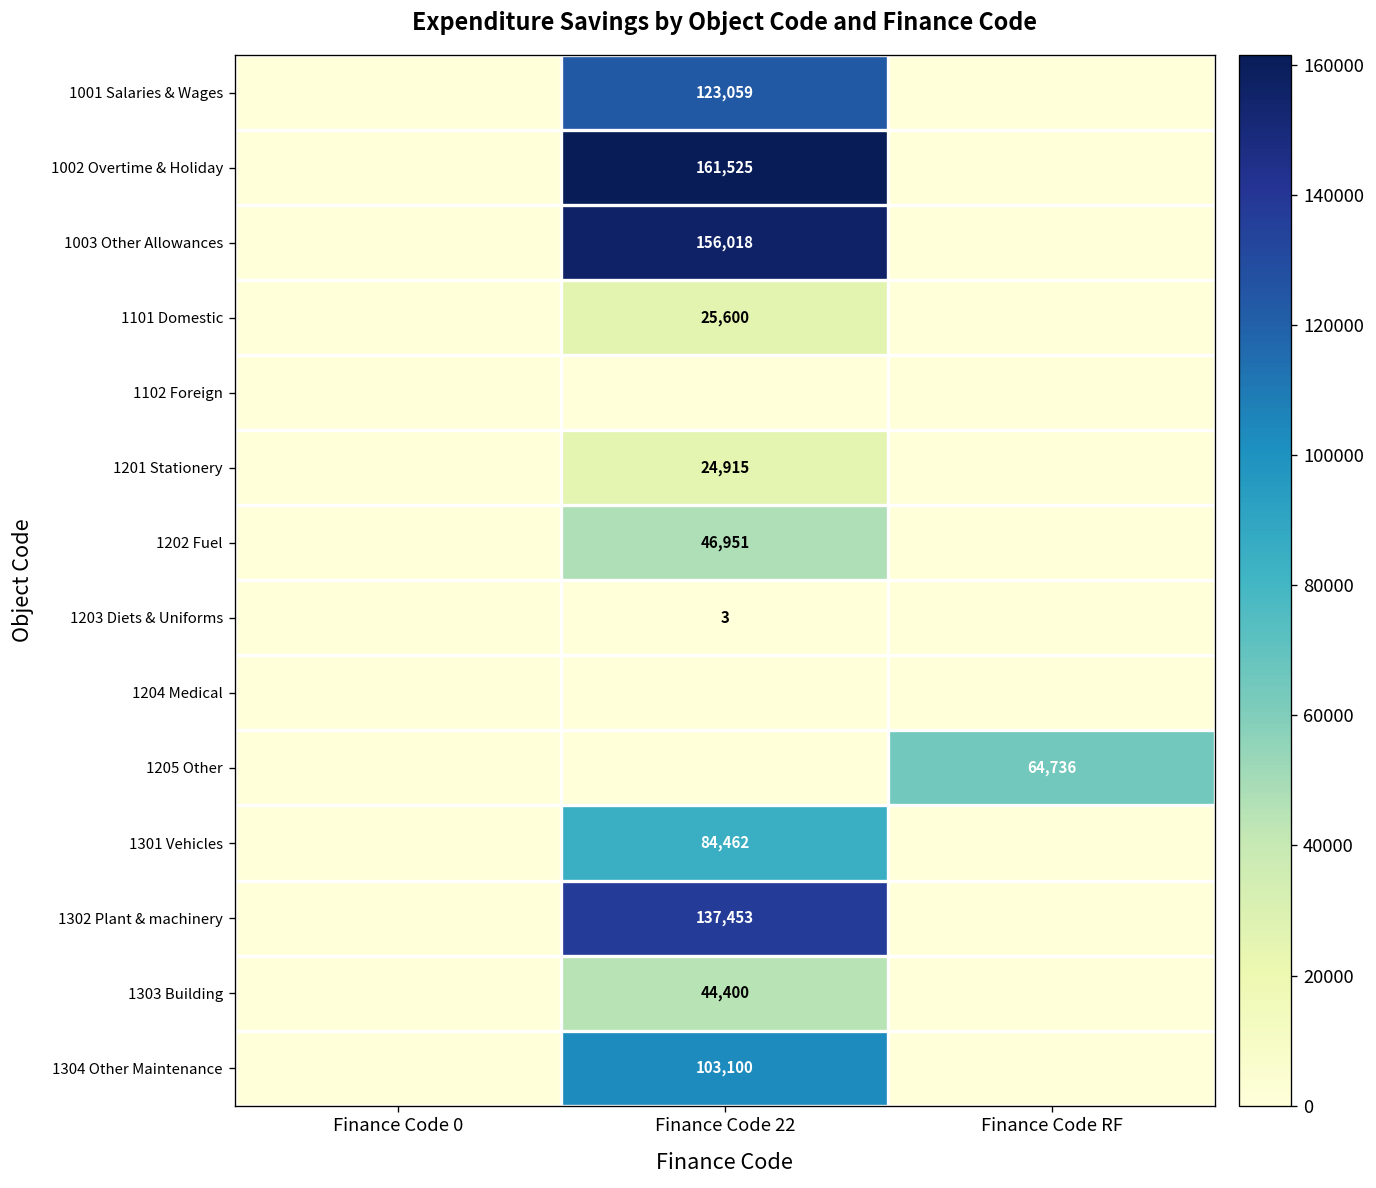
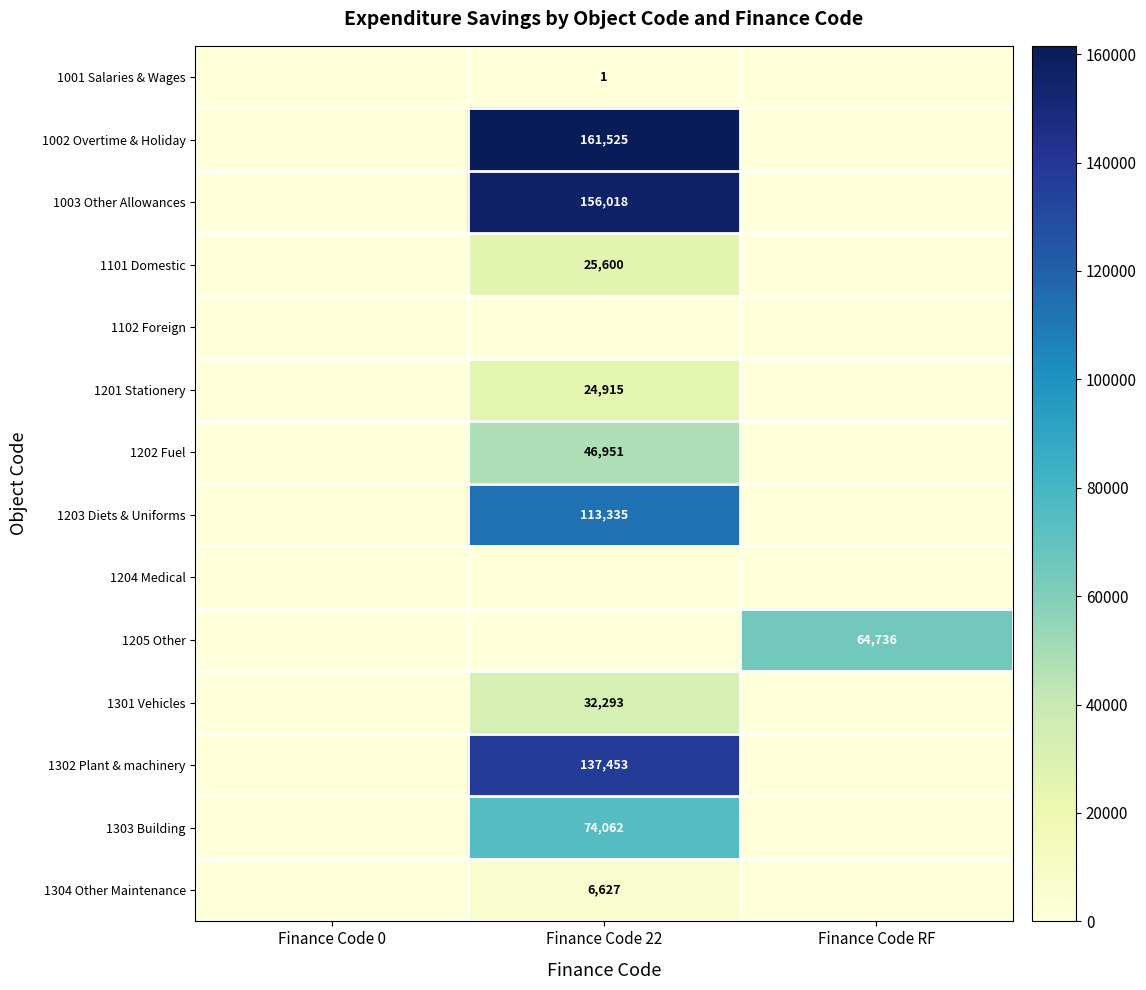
  {
    "1001 Salaries & Wages": {
-     "Finance Code 22": "123,059"
+     "Finance Code 22": "1"
    },
    "1002 Overtime & Holiday": {
      "Finance Code 22": "161,525"
    },
    "1003 Other Allowances": {
      "Finance Code 22": "156,018"
    },
    "1101 Domestic": {
      "Finance Code 22": "25,600"
    },
    "1201 Stationery": {
      "Finance Code 22": "24,915"
    },
    "1202 Fuel": {
      "Finance Code 22": "46,951"
    },
    "1203 Diets & Uniforms": {
-     "Finance Code 22": "3"
+     "Finance Code 22": "113,335"
    },
    "1205 Other": {
      "Finance Code RF": "64,736"
    },
    "1301 Vehicles": {
-     "Finance Code 22": "84,462"
+     "Finance Code 22": "32,293"
    },
    "1302 Plant & machinery": {
      "Finance Code 22": "137,453"
    },
    "1303 Building": {
-     "Finance Code 22": "44,400"
+     "Finance Code 22": "74,062"
    },
    "1304 Other Maintenance": {
-     "Finance Code 22": "103,100"
+     "Finance Code 22": "6,627"
    }
  }
